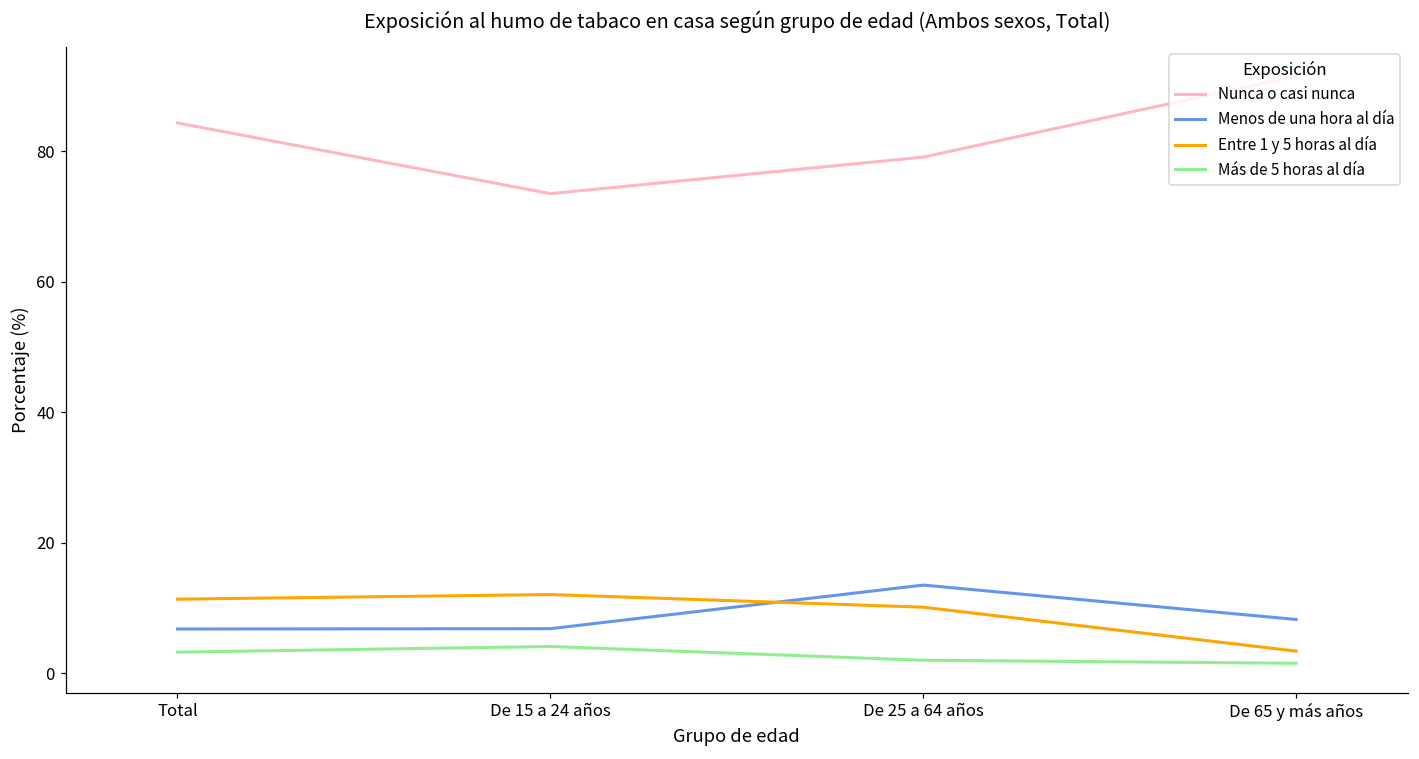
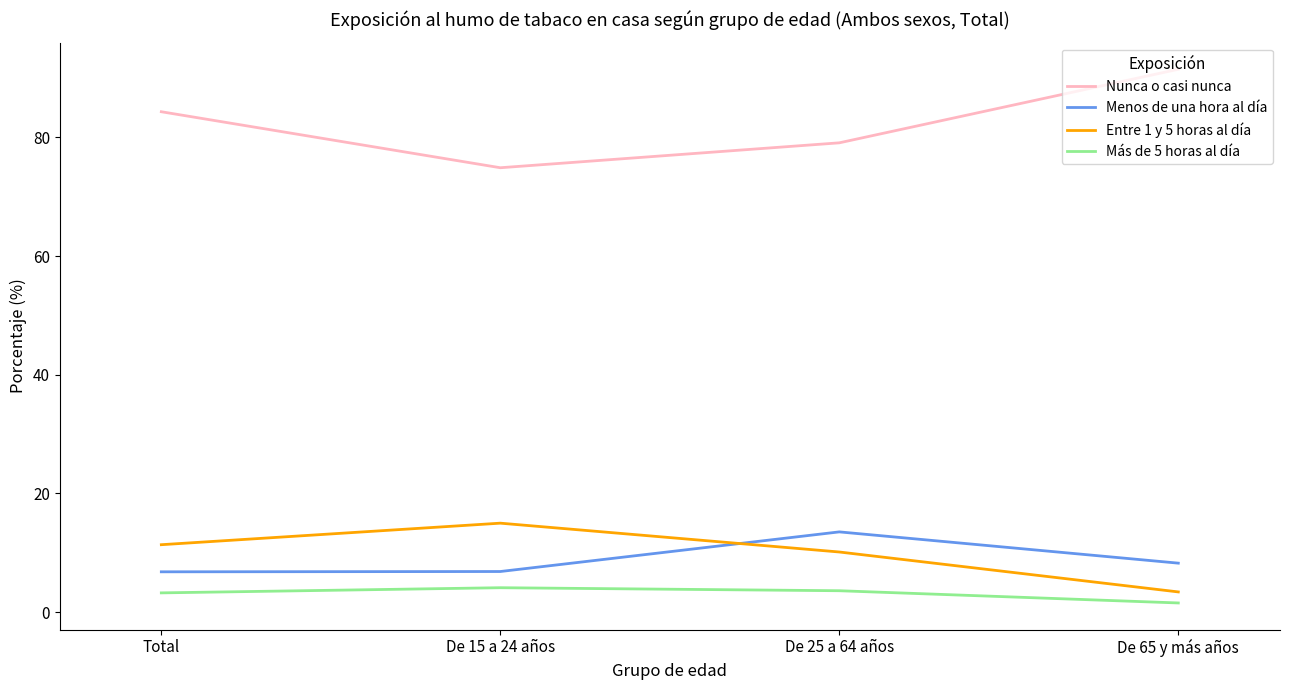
  {
    "Nunca o casi nunca": {
      "Total": 84,
-     "De 15 a 24 años": 74,
+     "De 15 a 24 años": 75,
      "De 25 a 64 años": 79
    },
    "Menos de una hora al día": {
      "Total": 7,
      "De 15 a 24 años": 7,
      "De 25 a 64 años": 14,
      "De 65 y más años": 8
    },
    "Entre 1 y 5 horas al día": {
      "Total": 11,
-     "De 15 a 24 años": 12,
+     "De 15 a 24 años": 15,
      "De 25 a 64 años": 10,
      "De 65 y más años": 3
    },
    "Más de 5 horas al día": {
      "Total": 3,
      "De 15 a 24 años": 4,
-     "De 25 a 64 años": 2,
+     "De 25 a 64 años": 4,
      "De 65 y más años": 2
    }
  }
